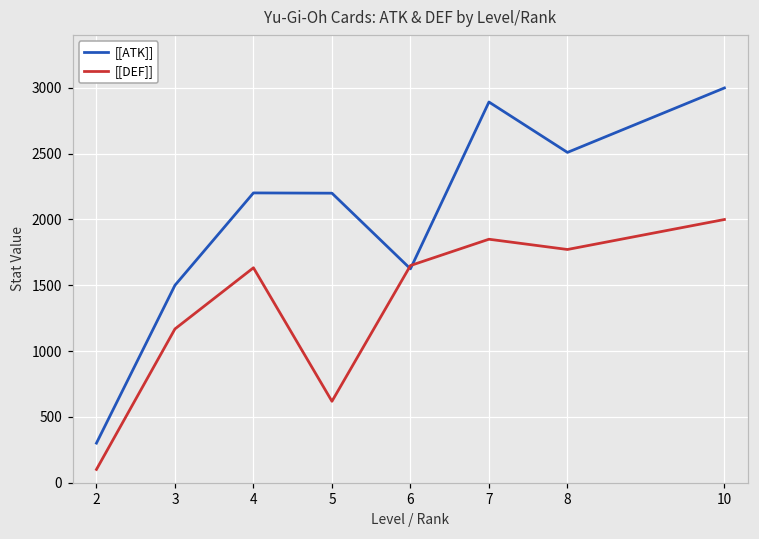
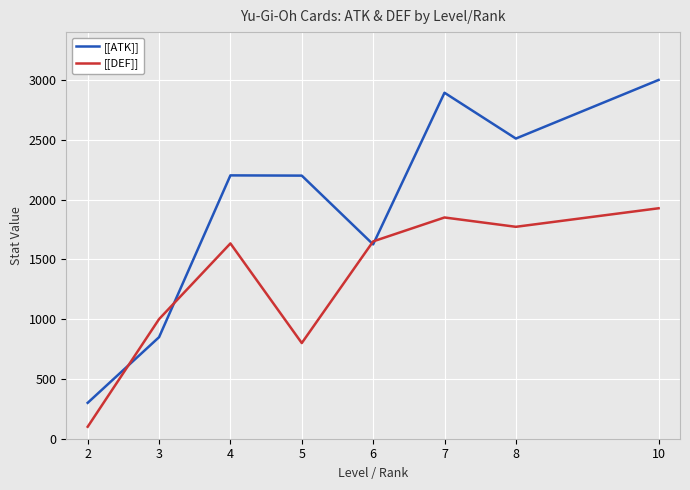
  {
    "[[ATK]]": {
      "2": 300,
-     "3": 1500,
+     "3": 850,
      "4": 2200,
      "5": 2200,
      "6": 1630,
      "7": 2890,
      "8": 2510,
      "10": 3000
    },
    "[[DEF]]": {
      "2": 100,
-     "3": 1170,
+     "3": 1000,
      "4": 1630,
-     "5": 620,
+     "5": 800,
      "6": 1650,
      "7": 1850,
      "8": 1770,
-     "10": 2000
+     "10": 1930
    }
  }
